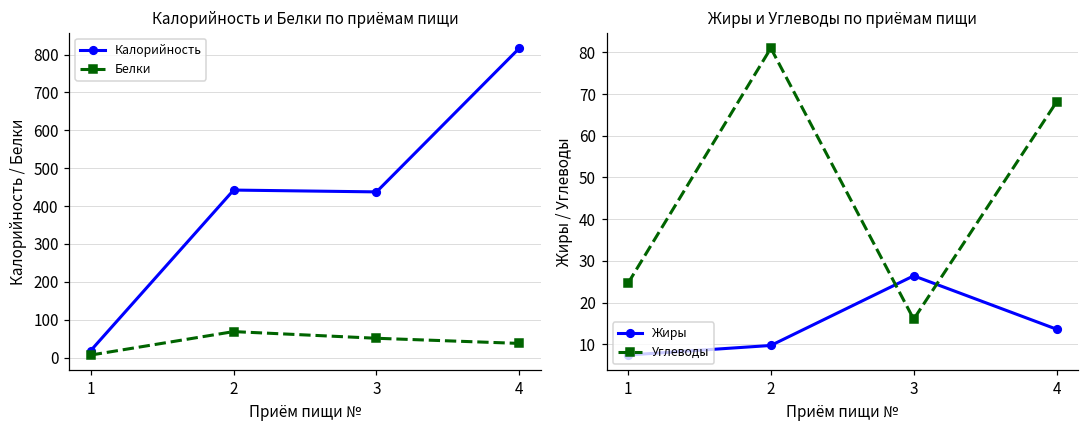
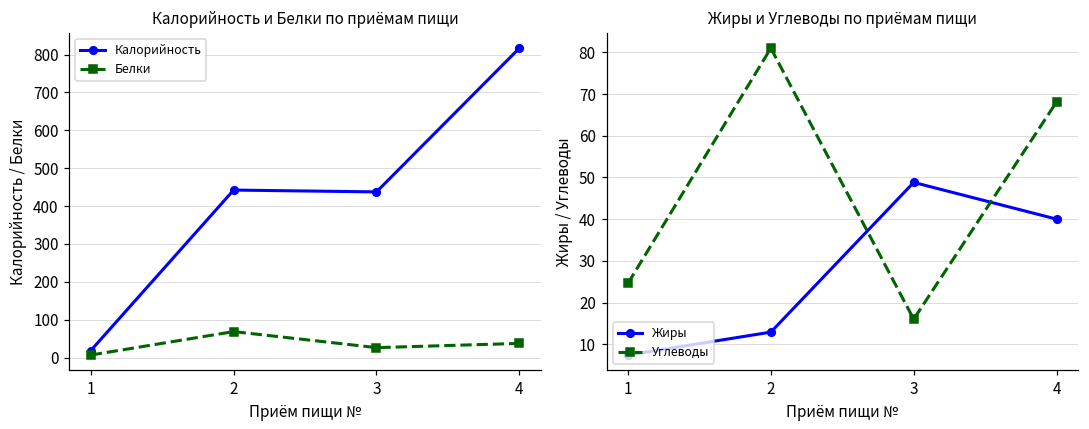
  {
    "Калорийность и Белки по приёмам пищи": {
      "Калорийность": {
        "1": 20,
        "2": 440,
        "3": 440,
        "4": 820
      },
      "Белки": {
        "1": 10,
        "2": 70,
-       "3": 50,
+       "3": 30,
        "4": 40
      }
    },
    "Жиры и Углеводы по приёмам пищи": {
      "Жиры": {
-       "2": 10,
-       "3": 26,
-       "4": 14
+       "2": 13,
+       "3": 49,
+       "4": 40
      },
      "Углеводы": {
        "1": 25,
        "2": 81,
        "3": 16,
        "4": 68
      }
    }
  }
